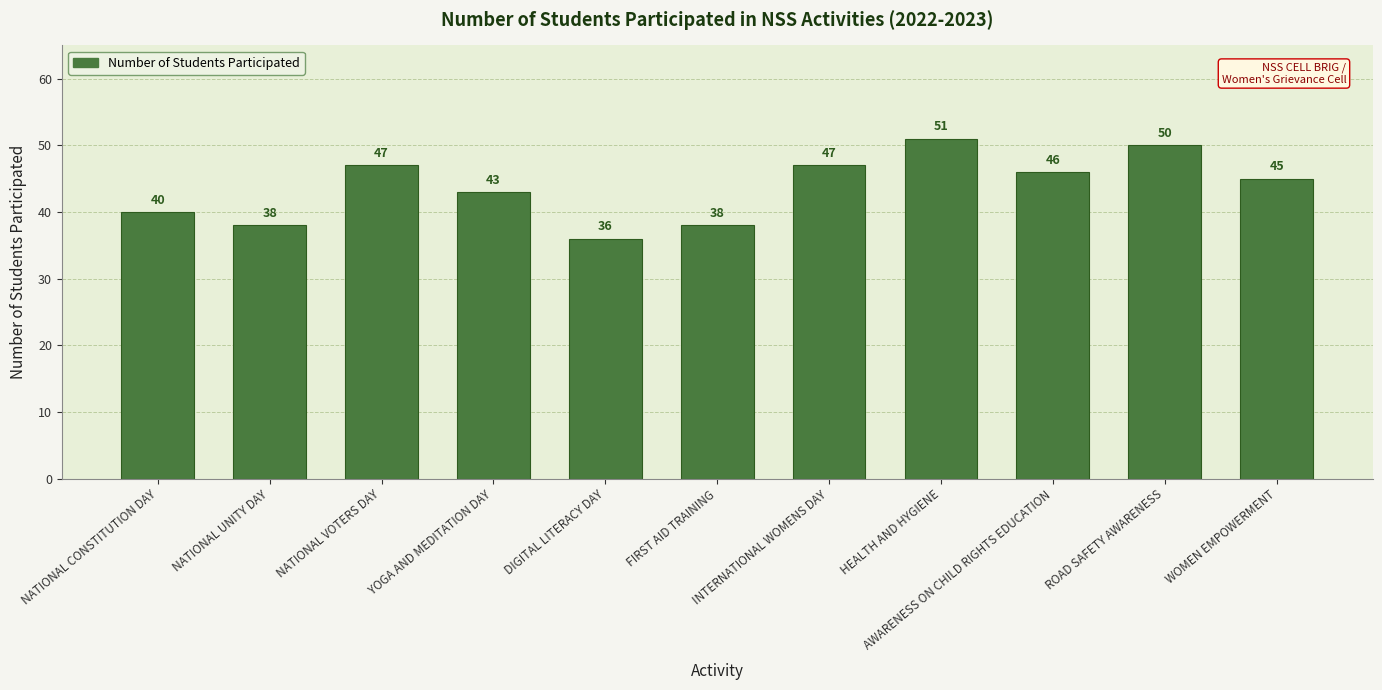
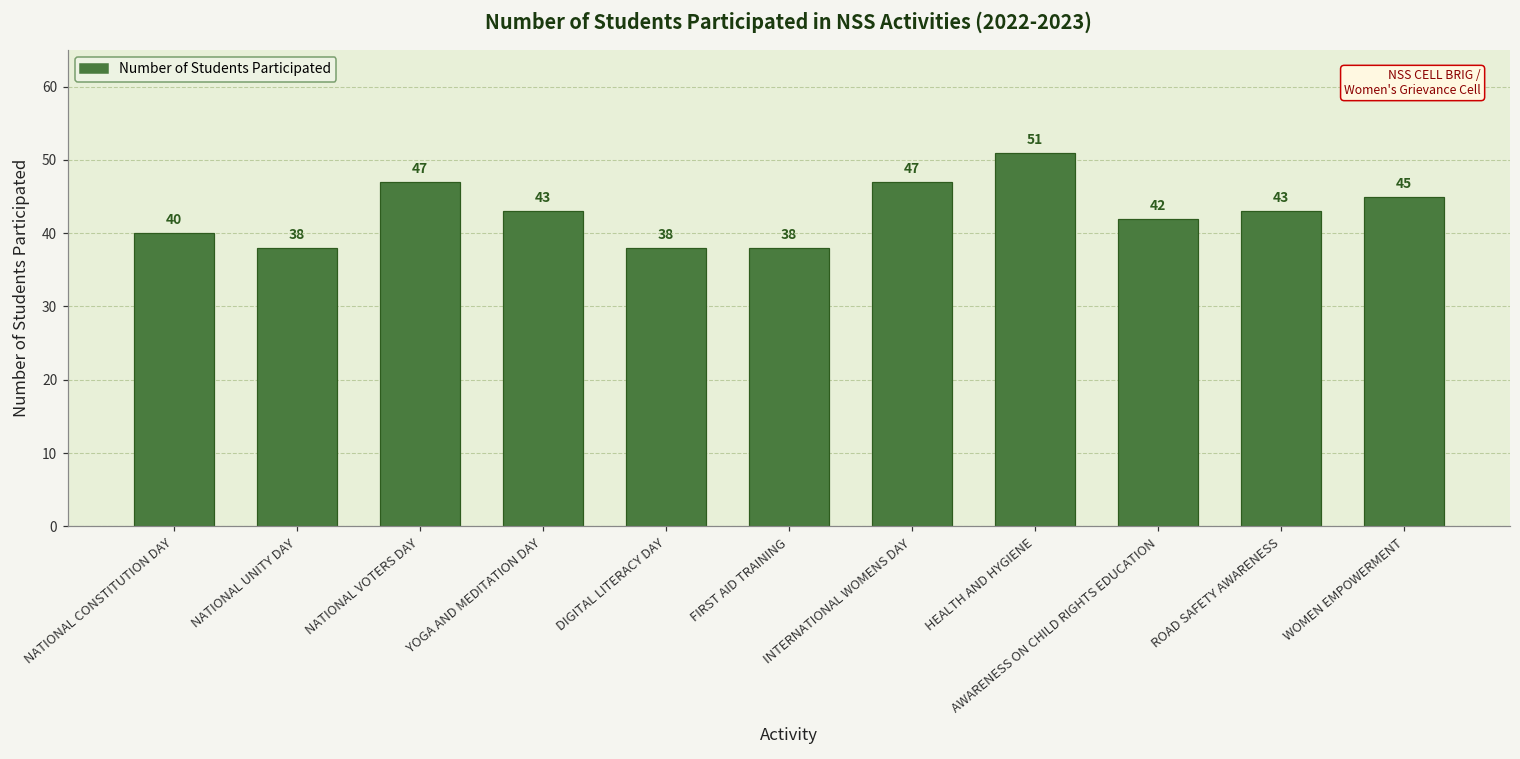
  {
    "NATIONAL CONSTITUTION DAY": 40,
    "NATIONAL UNITY DAY": 38,
    "NATIONAL VOTERS DAY": 47,
    "YOGA AND MEDITATION DAY": 43,
-   "DIGITAL LITERACY DAY": 36,
+   "DIGITAL LITERACY DAY": 38,
    "FIRST AID TRAINING": 38,
    "INTERNATIONAL WOMENS DAY": 47,
    "HEALTH AND HYGIENE": 51,
-   "AWARENESS ON CHILD RIGHTS EDUCATION": 46,
-   "ROAD SAFETY AWARENESS": 50,
+   "AWARENESS ON CHILD RIGHTS EDUCATION": 42,
+   "ROAD SAFETY AWARENESS": 43,
    "WOMEN EMPOWERMENT": 45
  }
